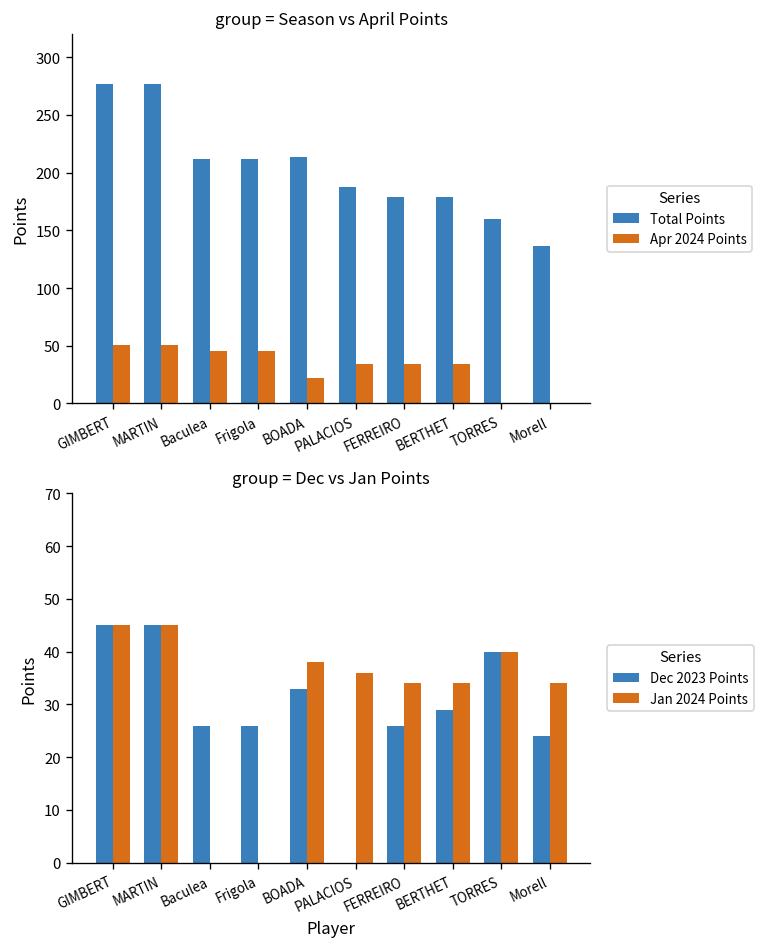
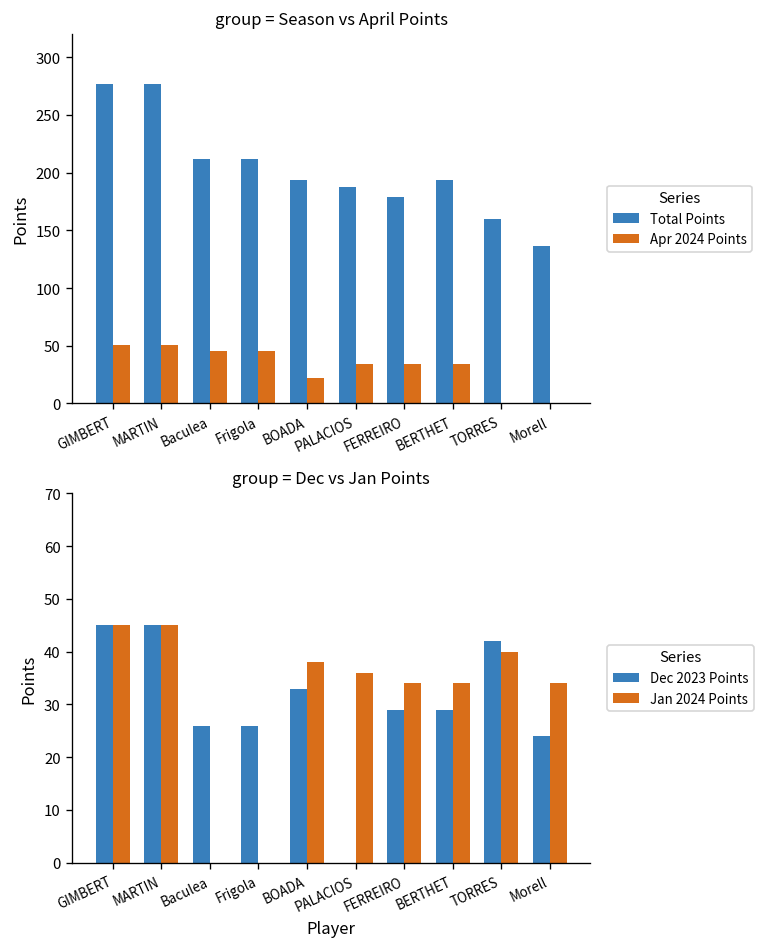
  {
    "group = Season vs April Points": {
      "Total Points": {
        "GIMBERT": 280,
        "MARTIN": 280,
        "Baculea": 210,
        "Frigola": 210,
-       "BOADA": 210,
+       "BOADA": 190,
        "PALACIOS": 190,
        "FERREIRO": 180,
-       "BERTHET": 180,
+       "BERTHET": 190,
        "TORRES": 160,
        "Morell": 140
      },
      "Apr 2024 Points": {
        "GIMBERT": 50,
        "MARTIN": 50,
        "Baculea": 50,
        "Frigola": 50,
        "BOADA": 20,
        "PALACIOS": 30,
        "FERREIRO": 30,
        "BERTHET": 30,
        "TORRES": 0,
        "Morell": 0
      }
    },
    "group = Dec vs Jan Points": {
      "Dec 2023 Points": {
        "GIMBERT": 45,
        "MARTIN": 45,
        "Baculea": 26,
        "Frigola": 26,
        "BOADA": 33,
        "PALACIOS": 0,
-       "FERREIRO": 26,
+       "FERREIRO": 29,
        "BERTHET": 29,
-       "TORRES": 40,
+       "TORRES": 42,
        "Morell": 24
      },
      "Jan 2024 Points": {
        "GIMBERT": 45,
        "MARTIN": 45,
        "Baculea": 0,
        "Frigola": 0,
        "BOADA": 38,
        "PALACIOS": 36,
        "FERREIRO": 34,
        "BERTHET": 34,
        "TORRES": 40,
        "Morell": 34
      }
    }
  }
